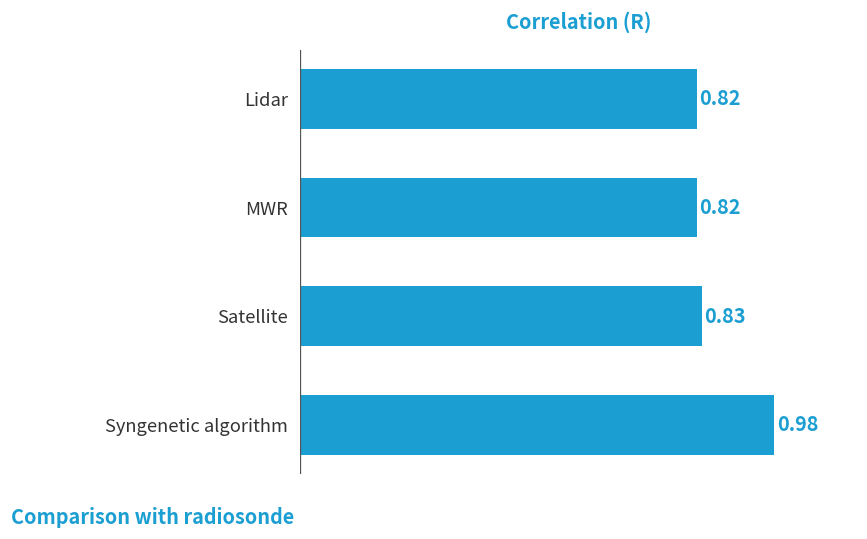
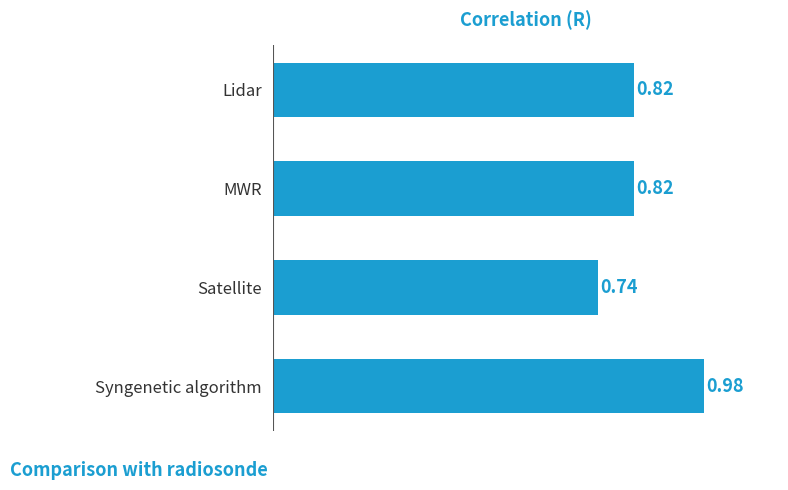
  {
    "Lidar": 0.82,
    "MWR": 0.82,
-   "Satellite": 0.83,
+   "Satellite": 0.74,
    "Syngenetic algorithm": 0.98
  }
